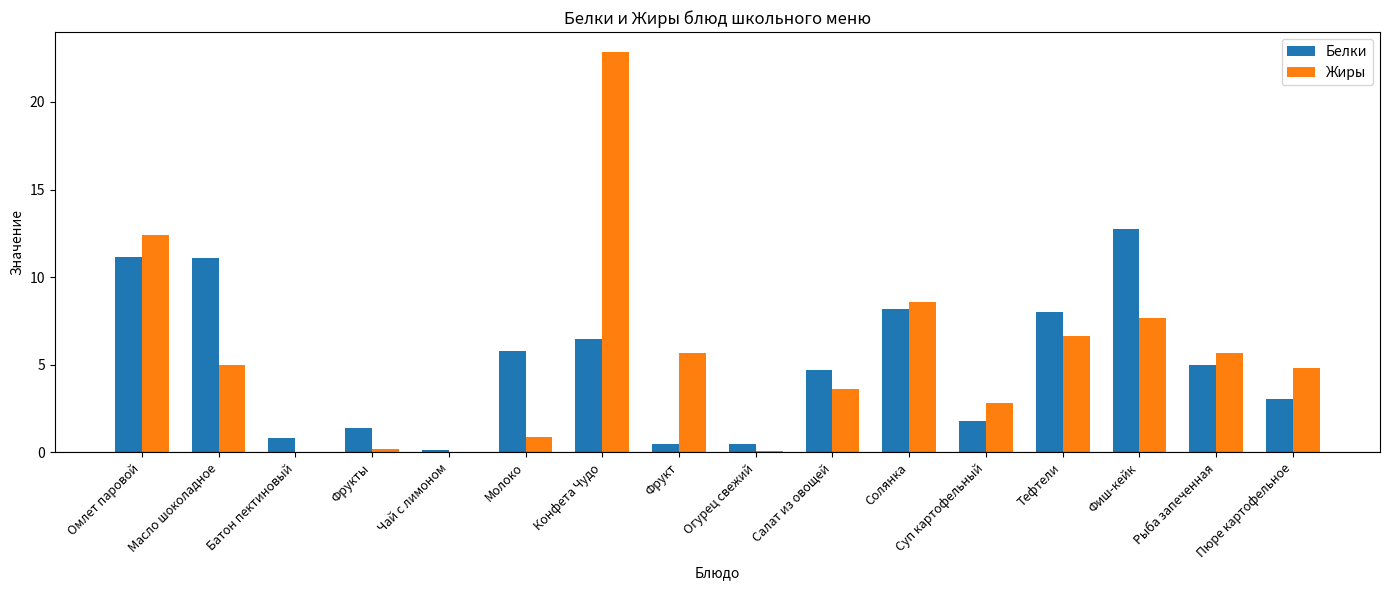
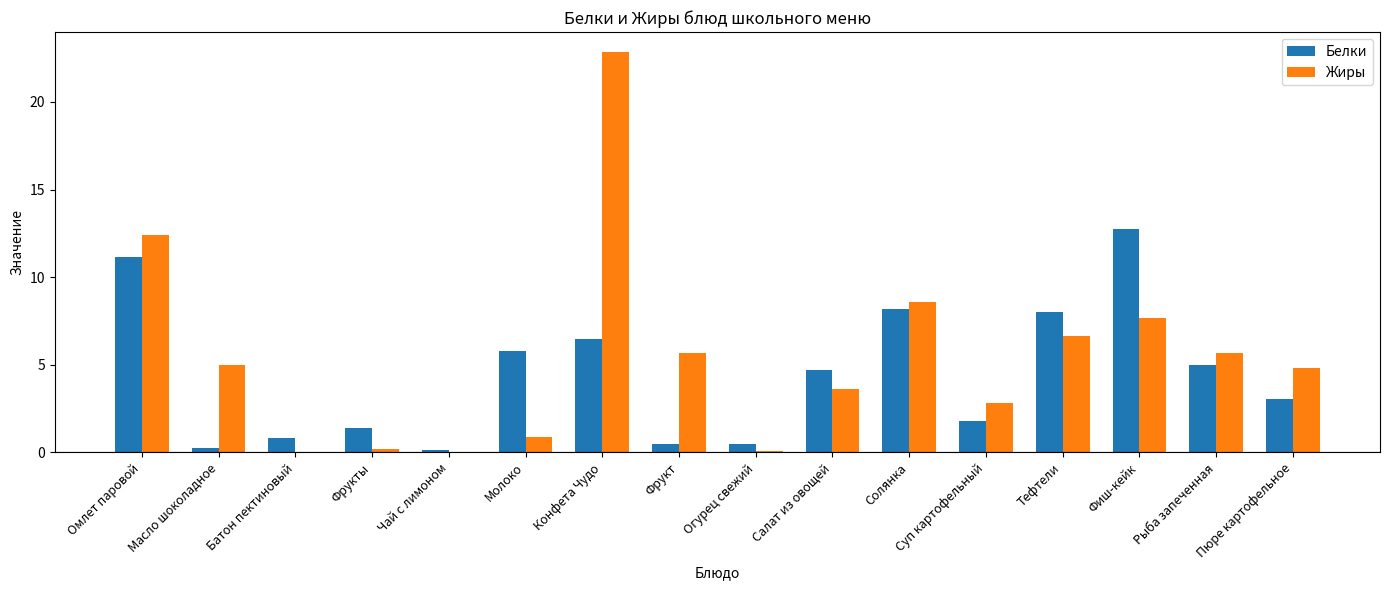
  {
    "Белки": {
      "Омлет паровой": 11.2,
-     "Масло шоколадное": 11.1,
+     "Масло шоколадное": 0.3,
      "Батон пектиновый": 0.8,
      "Фрукты": 1.4,
      "Молоко": 5.8,
      "Конфета Чудо": 6.5,
      "Фрукт": 0.5,
      "Огурец свежий": 0.5,
      "Салат из овощей": 4.7,
      "Солянка": 8.2,
      "Суп картофельный": 1.8,
      "Тефтели": 8.0,
      "Фиш-кейк": 12.7,
      "Рыба запеченная": 5.0,
      "Пюре картофельное": 3.1
    },
    "Жиры": {
      "Омлет паровой": 12.4,
      "Масло шоколадное": 5.0,
      "Фрукты": 0.2,
      "Молоко": 0.9,
      "Конфета Чудо": 22.8,
      "Фрукт": 5.7,
      "Салат из овощей": 3.6,
      "Солянка": 8.6,
      "Суп картофельный": 2.8,
      "Тефтели": 6.6,
      "Фиш-кейк": 7.7,
      "Рыба запеченная": 5.7,
      "Пюре картофельное": 4.8
    }
  }
